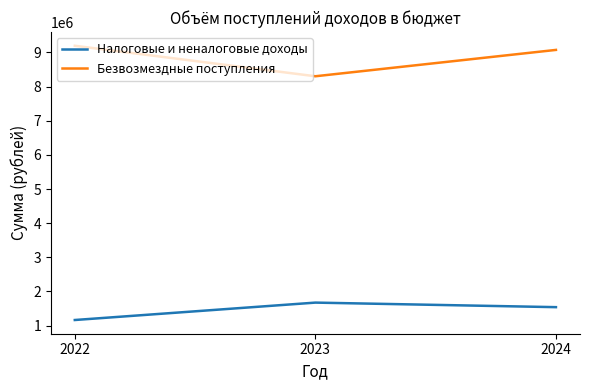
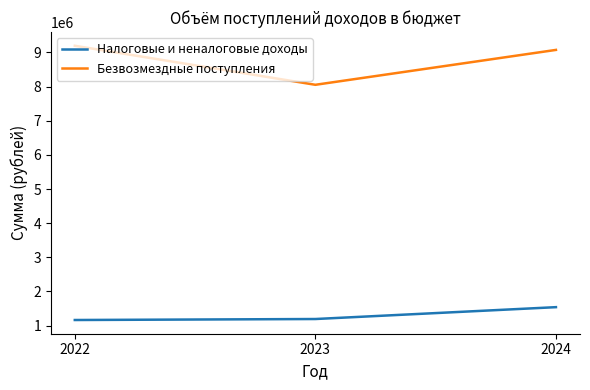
  {
    "Налоговые и неналоговые доходы": {
      "2022": 1200000,
-     "2023": 1700000,
+     "2023": 1200000,
      "2024": 1500000
    },
    "Безвозмездные поступления": {
-     "2023": 8300000,
+     "2023": 8100000,
      "2024": 9100000
    }
  }
